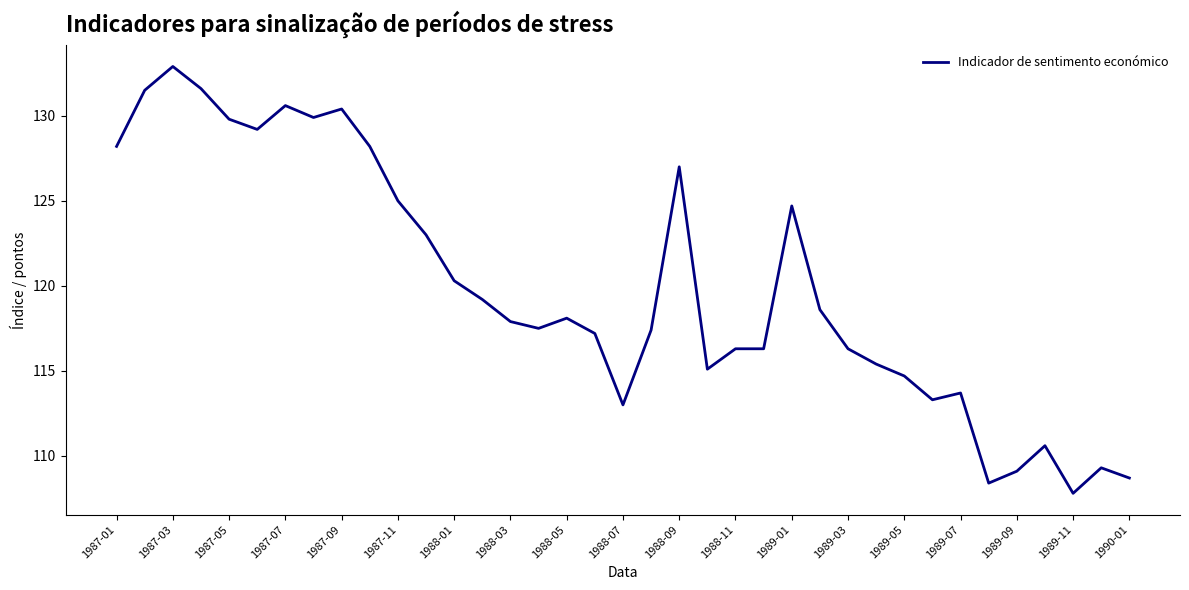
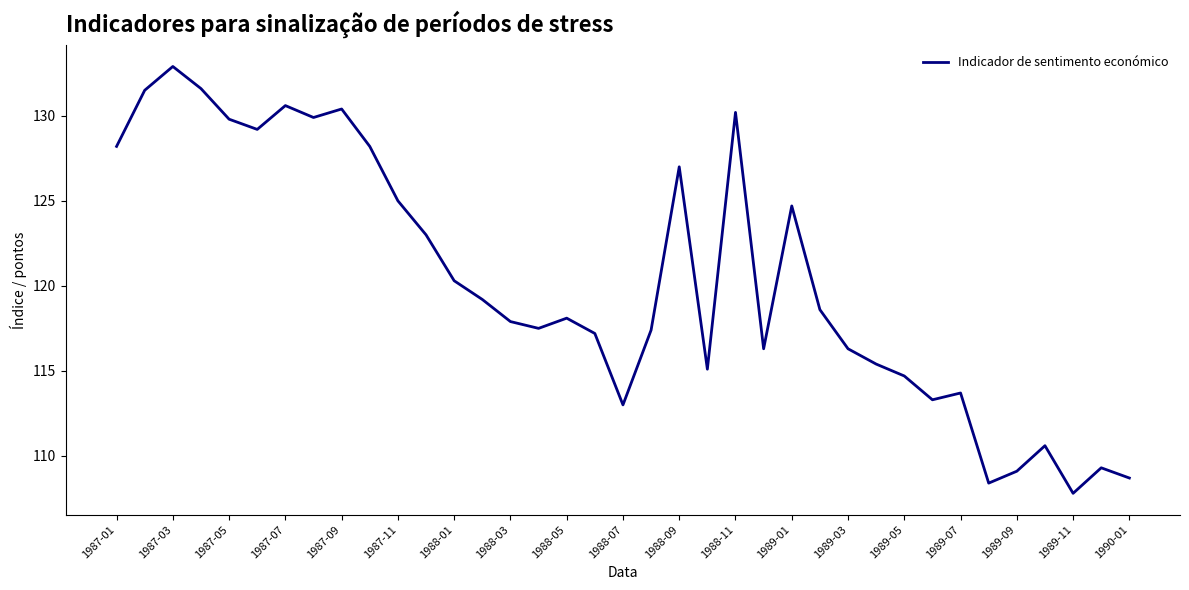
  {
    "1987-01": 128.2,
    "1987-03": 132.9,
    "1987-05": 129.8,
    "1987-07": 130.6,
    "1987-09": 130.4,
    "1987-11": 125.0,
    "1988-01": 120.3,
    "1988-03": 117.9,
    "1988-05": 118.1,
    "1988-07": 113.0,
    "1988-09": 127.0,
-   "1988-11": 116.3,
+   "1988-11": 130.2,
    "1989-01": 124.7,
    "1989-03": 116.3,
    "1989-05": 114.7,
    "1989-07": 113.7,
    "1989-09": 109.1,
    "1989-11": 107.8,
    "1990-01": 108.7
  }
